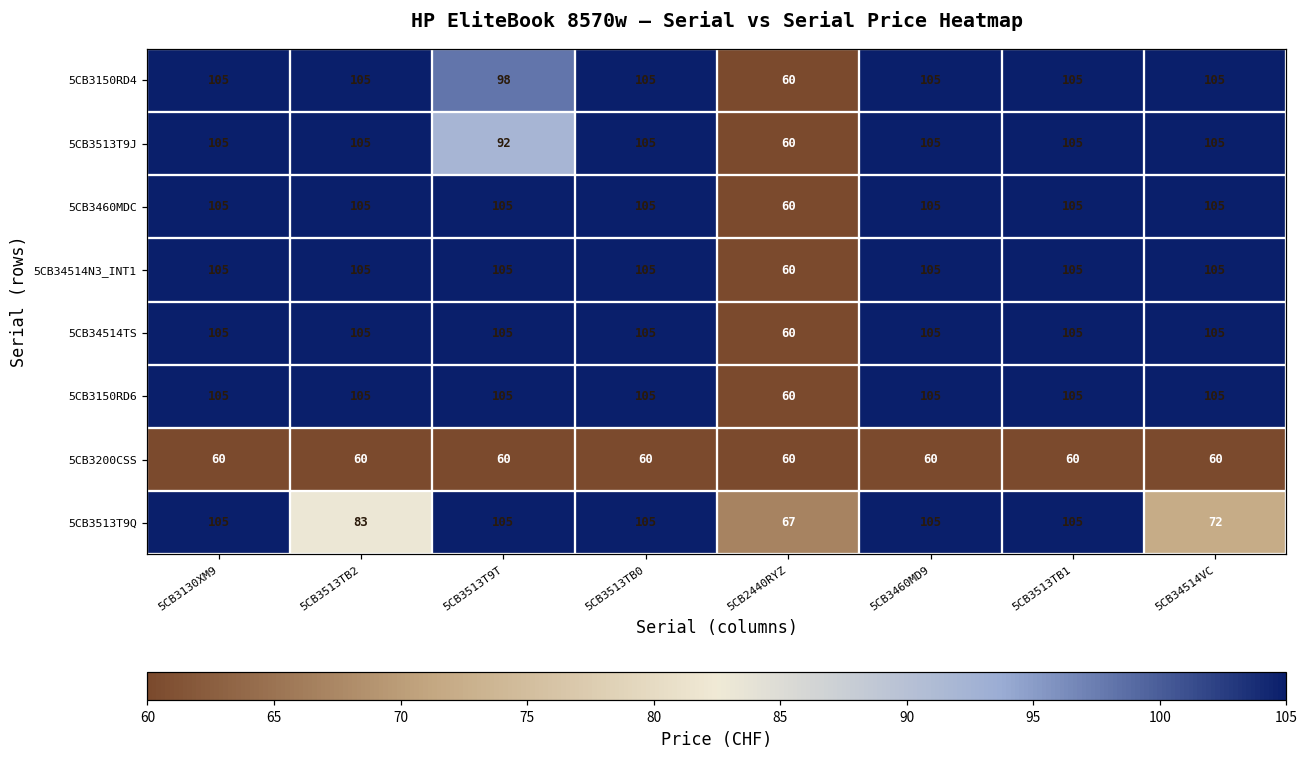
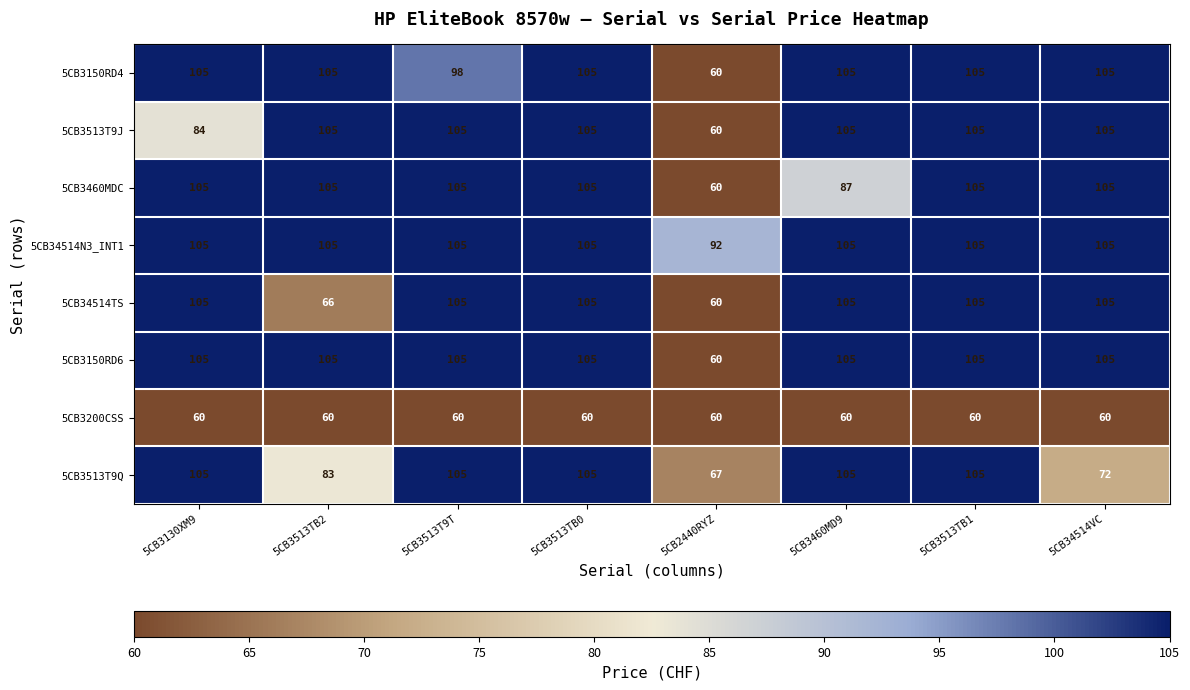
  {
    "5CB3150RD4": {
      "5CB3130XM9": 105,
      "5CB3513TB2": 105,
      "5CB3513T9T": 98,
      "5CB3513TB0": 105,
      "5CB2440RYZ": 60,
      "5CB3460MD9": 105,
      "5CB3513TB1": 105,
      "5CB34514VC": 105
    },
    "5CB3513T9J": {
-     "5CB3130XM9": 105,
+     "5CB3130XM9": 84,
      "5CB3513TB2": 105,
-     "5CB3513T9T": 92,
+     "5CB3513T9T": 105,
      "5CB3513TB0": 105,
      "5CB2440RYZ": 60,
      "5CB3460MD9": 105,
      "5CB3513TB1": 105,
      "5CB34514VC": 105
    },
    "5CB3460MDC": {
      "5CB3130XM9": 105,
      "5CB3513TB2": 105,
      "5CB3513T9T": 105,
      "5CB3513TB0": 105,
      "5CB2440RYZ": 60,
-     "5CB3460MD9": 105,
+     "5CB3460MD9": 87,
      "5CB3513TB1": 105,
      "5CB34514VC": 105
    },
    "5CB34514N3_INT1": {
      "5CB3130XM9": 105,
      "5CB3513TB2": 105,
      "5CB3513T9T": 105,
      "5CB3513TB0": 105,
-     "5CB2440RYZ": 60,
+     "5CB2440RYZ": 92,
      "5CB3460MD9": 105,
      "5CB3513TB1": 105,
      "5CB34514VC": 105
    },
    "5CB34514TS": {
      "5CB3130XM9": 105,
-     "5CB3513TB2": 105,
+     "5CB3513TB2": 66,
      "5CB3513T9T": 105,
      "5CB3513TB0": 105,
      "5CB2440RYZ": 60,
      "5CB3460MD9": 105,
      "5CB3513TB1": 105,
      "5CB34514VC": 105
    },
    "5CB3150RD6": {
      "5CB3130XM9": 105,
      "5CB3513TB2": 105,
      "5CB3513T9T": 105,
      "5CB3513TB0": 105,
      "5CB2440RYZ": 60,
      "5CB3460MD9": 105,
      "5CB3513TB1": 105,
      "5CB34514VC": 105
    },
    "5CB3200CSS": {
      "5CB3130XM9": 60,
      "5CB3513TB2": 60,
      "5CB3513T9T": 60,
      "5CB3513TB0": 60,
      "5CB2440RYZ": 60,
      "5CB3460MD9": 60,
      "5CB3513TB1": 60,
      "5CB34514VC": 60
    },
    "5CB3513T9Q": {
      "5CB3130XM9": 105,
      "5CB3513TB2": 83,
      "5CB3513T9T": 105,
      "5CB3513TB0": 105,
      "5CB2440RYZ": 67,
      "5CB3460MD9": 105,
      "5CB3513TB1": 105,
      "5CB34514VC": 72
    }
  }
